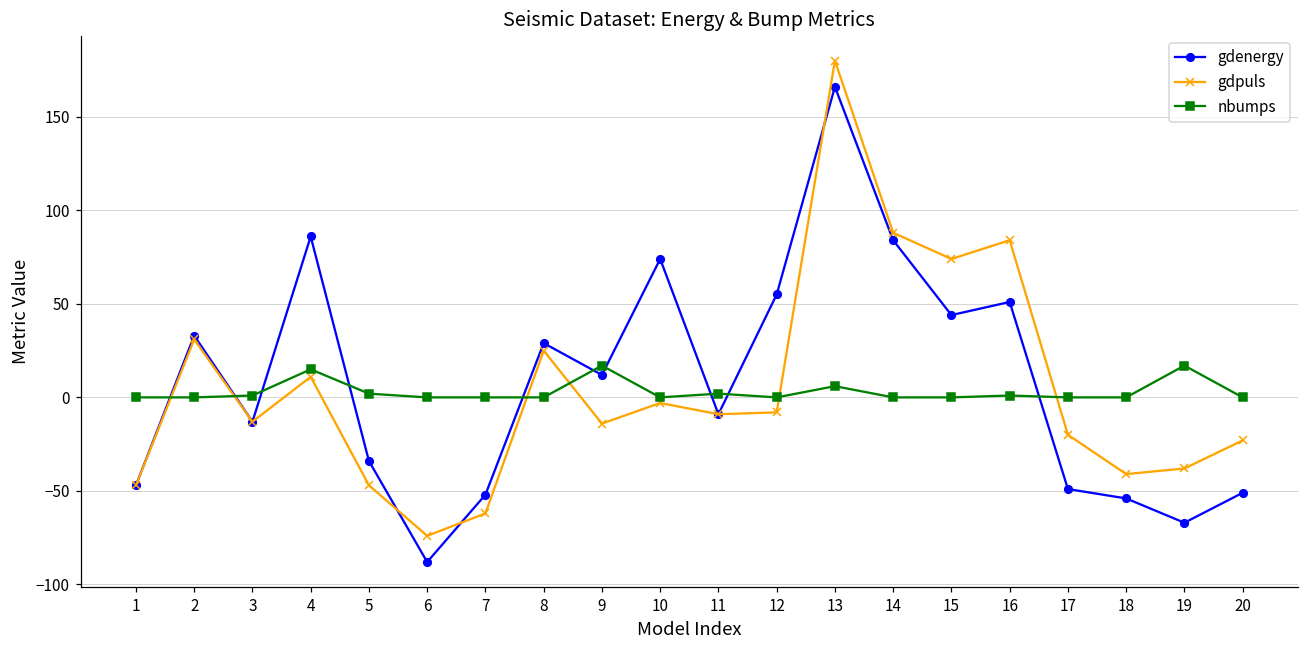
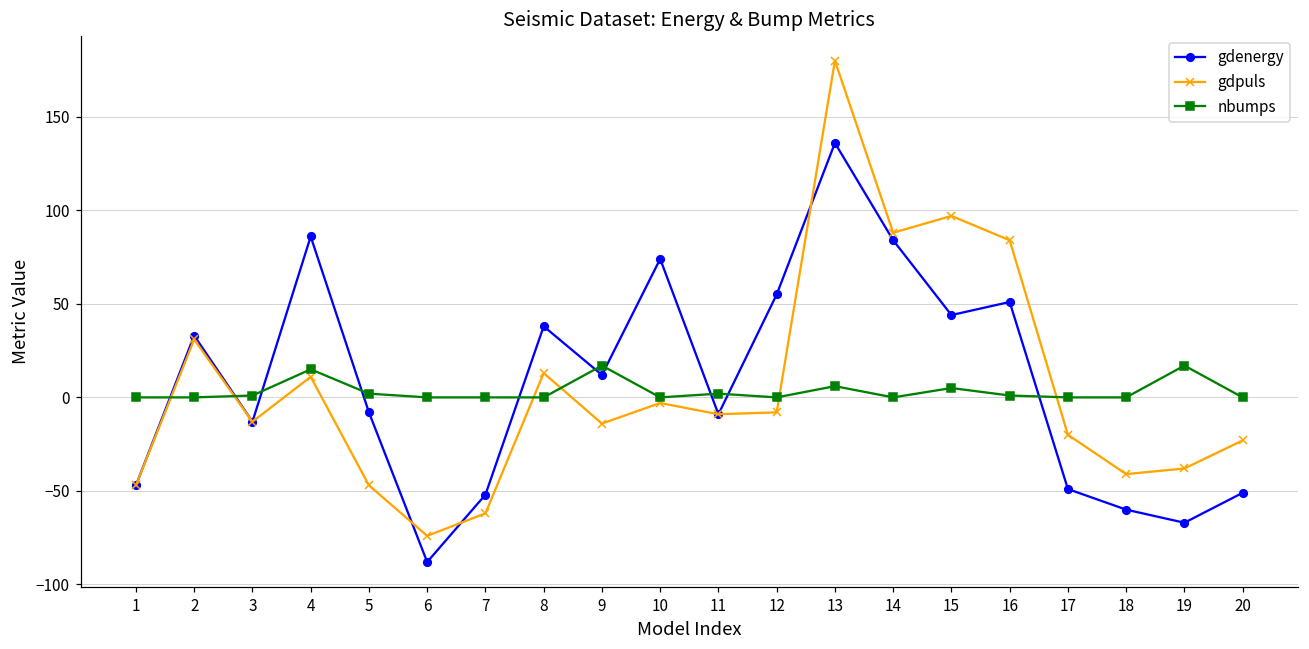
  {
    "gdenergy": {
      "2": 33,
      "4": 86,
-     "5": -34,
+     "5": -8,
      "6": -88,
      "7": -52,
-     "8": 29,
+     "8": 38,
      "9": 12,
      "10": 74,
      "12": 55,
-     "13": 166,
+     "13": 136,
      "14": 84,
      "15": 44,
      "16": 51,
      "17": -49,
-     "18": -54,
+     "18": -60,
      "19": -67,
      "20": -51
    },
    "gdpuls": {
      "2": 31,
      "4": 11,
      "5": -47,
      "6": -74,
      "7": -62,
-     "8": 25,
+     "8": 13,
      "9": -14,
      "10": -3,
      "12": -8,
      "13": 180,
      "14": 88,
-     "15": 74,
+     "15": 97,
      "16": 84,
      "17": -20,
      "18": -41,
      "19": -38,
      "20": -23
    },
    "nbumps": {
      "1": 0,
      "2": 0,
      "3": 1,
      "4": 15,
      "5": 2,
      "6": 0,
      "7": 0,
      "8": 0,
      "9": 17,
      "10": 0,
      "11": 2,
      "12": 0,
      "13": 6,
      "14": 0,
-     "15": 0,
+     "15": 5,
      "16": 1,
      "17": 0,
      "18": 0,
      "19": 17,
      "20": 0
    }
  }
